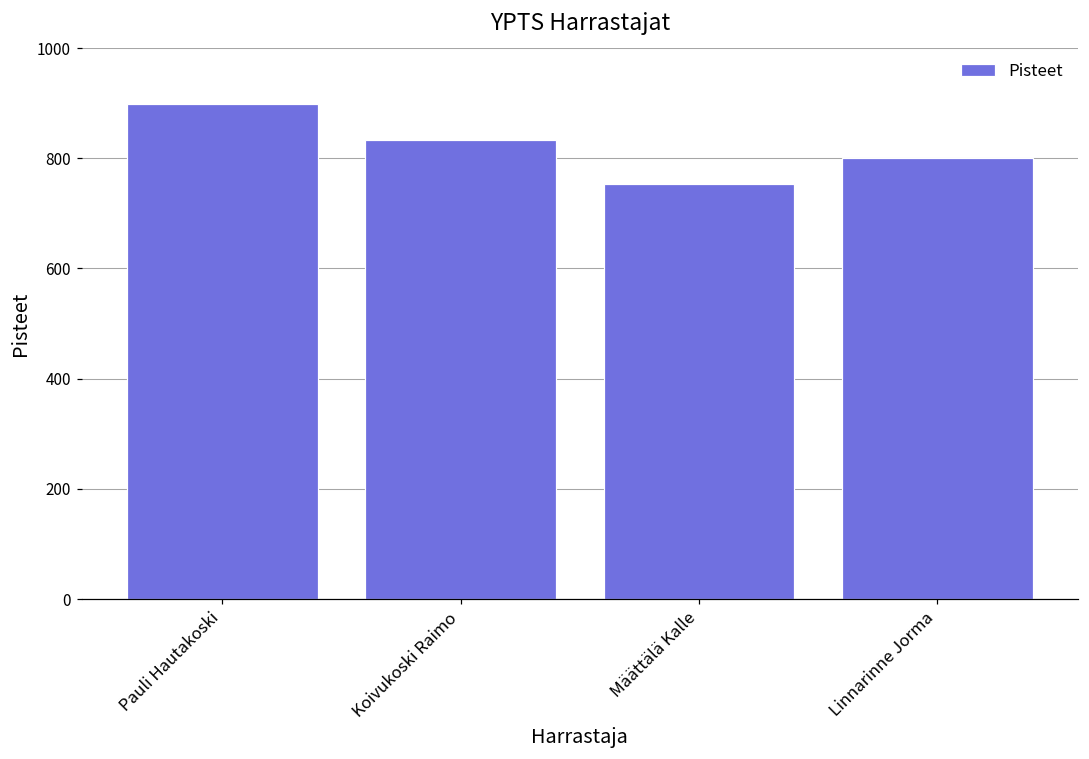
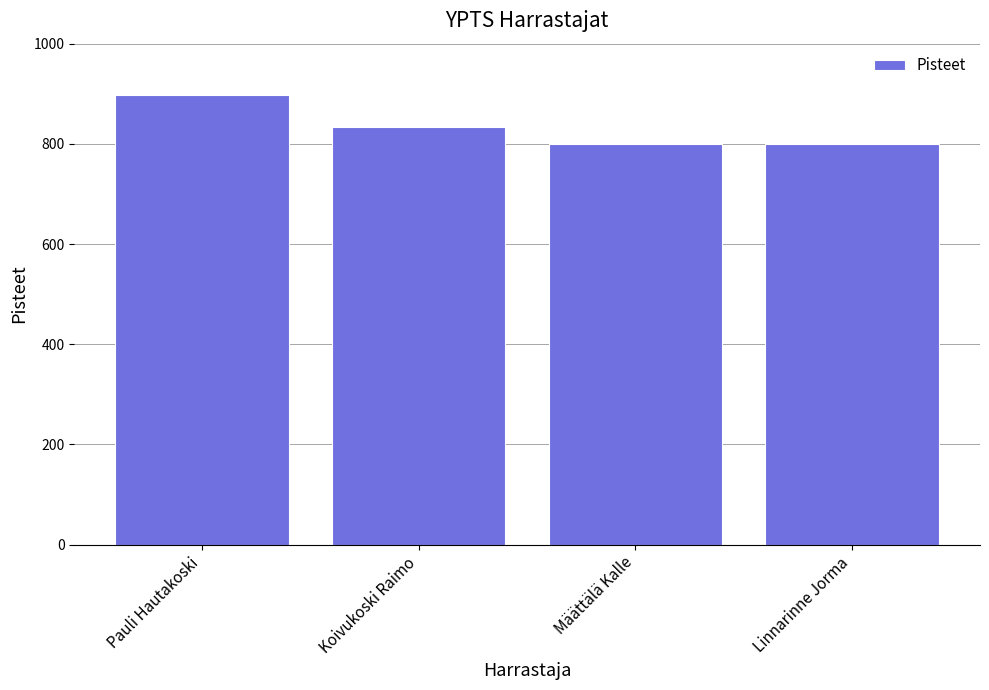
  {
    "Pauli Hautakoski": 900,
    "Koivukoski Raimo": 830,
-   "Määttälä Kalle": 750,
+   "Määttälä Kalle": 800,
    "Linnarinne Jorma": 800
  }
